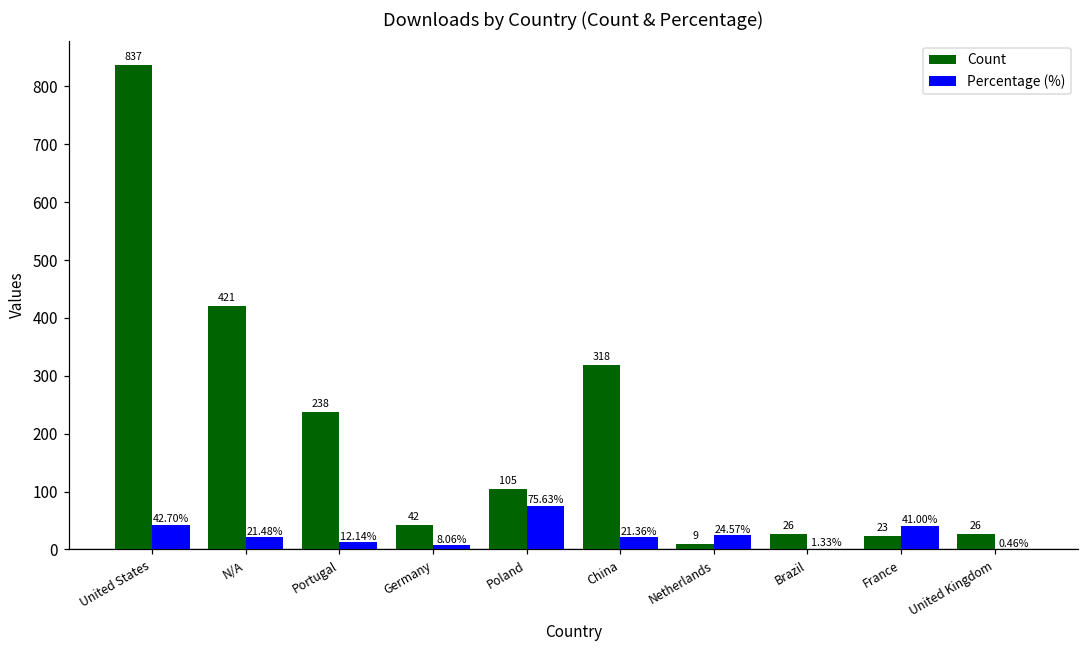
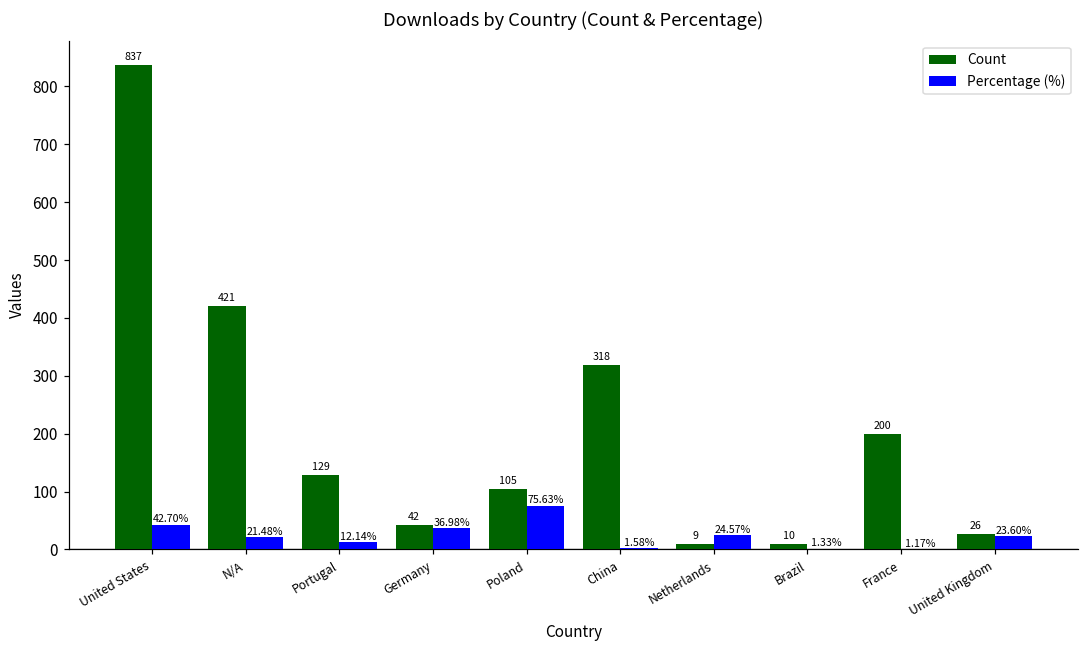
  {
    "Count": {
      "United States": "837",
      "N/A": "421",
-     "Portugal": "238",
+     "Portugal": "129",
      "Germany": "42",
      "Poland": "105",
      "China": "318",
      "Netherlands": "9",
-     "Brazil": "26",
-     "France": "23",
+     "Brazil": "10",
+     "France": "200",
      "United Kingdom": "26"
    },
    "Percentage (%)": {
      "United States": "42.70%",
      "N/A": "21.48%",
      "Portugal": "12.14%",
-     "Germany": "8.06%",
+     "Germany": "36.98%",
      "Poland": "75.63%",
-     "China": "21.36%",
+     "China": "1.58%",
      "Netherlands": "24.57%",
      "Brazil": "1.33%",
-     "France": "41.00%",
-     "United Kingdom": "0.46%"
+     "France": "1.17%",
+     "United Kingdom": "23.60%"
    }
  }
